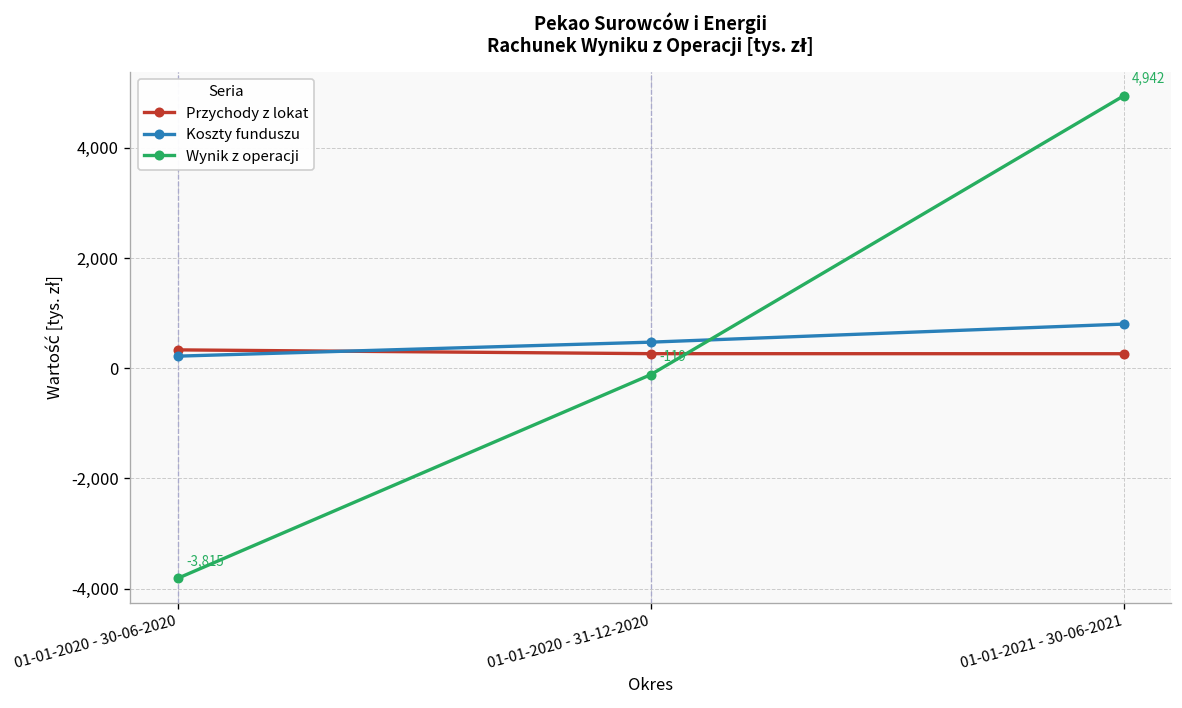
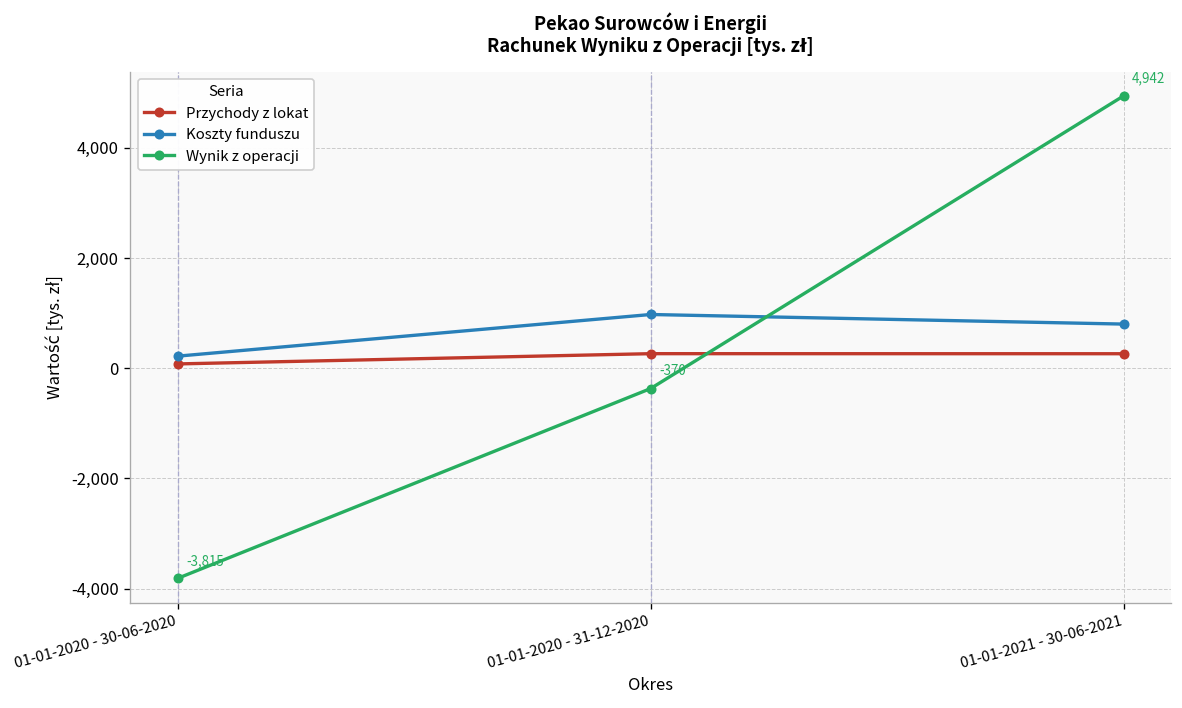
  {
    "Przychody z lokat": {
-     "01-01-2020 - 30-06-2020": "300",
+     "01-01-2020 - 30-06-2020": "100",
      "01-01-2020 - 31-12-2020": "300",
      "01-01-2021 - 30-06-2021": "300"
    },
    "Koszty funduszu": {
      "01-01-2020 - 30-06-2020": "200",
-     "01-01-2020 - 31-12-2020": "500",
+     "01-01-2020 - 31-12-2020": "1,000",
      "01-01-2021 - 30-06-2021": "800"
    },
    "Wynik z operacji": {
      "01-01-2020 - 30-06-2020": "-3,815",
-     "01-01-2020 - 31-12-2020": "-119",
+     "01-01-2020 - 31-12-2020": "-370",
      "01-01-2021 - 30-06-2021": "4,942"
    }
  }
